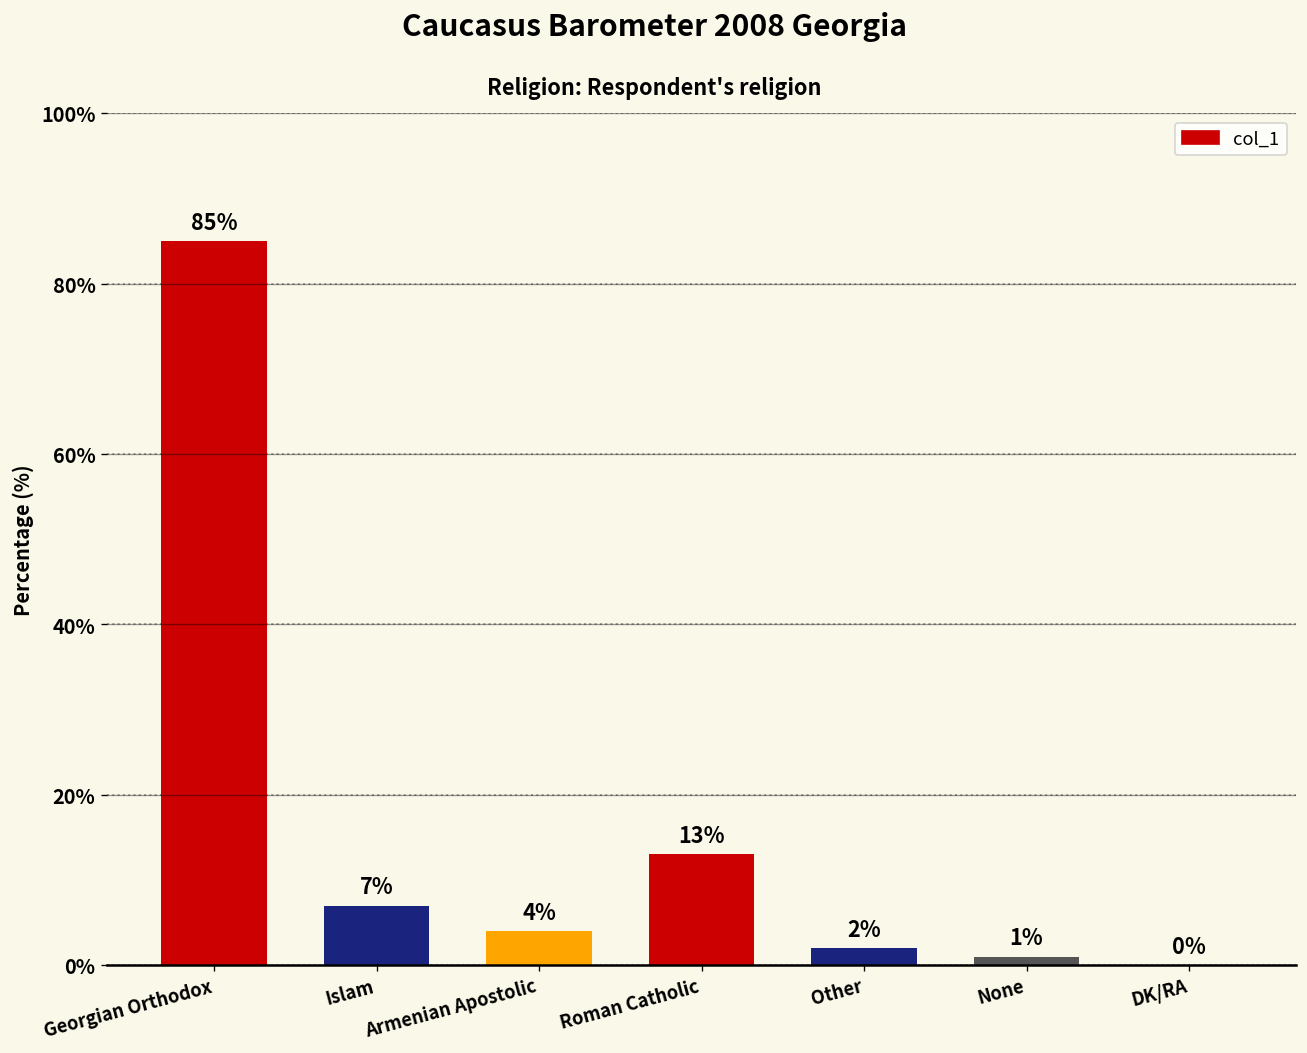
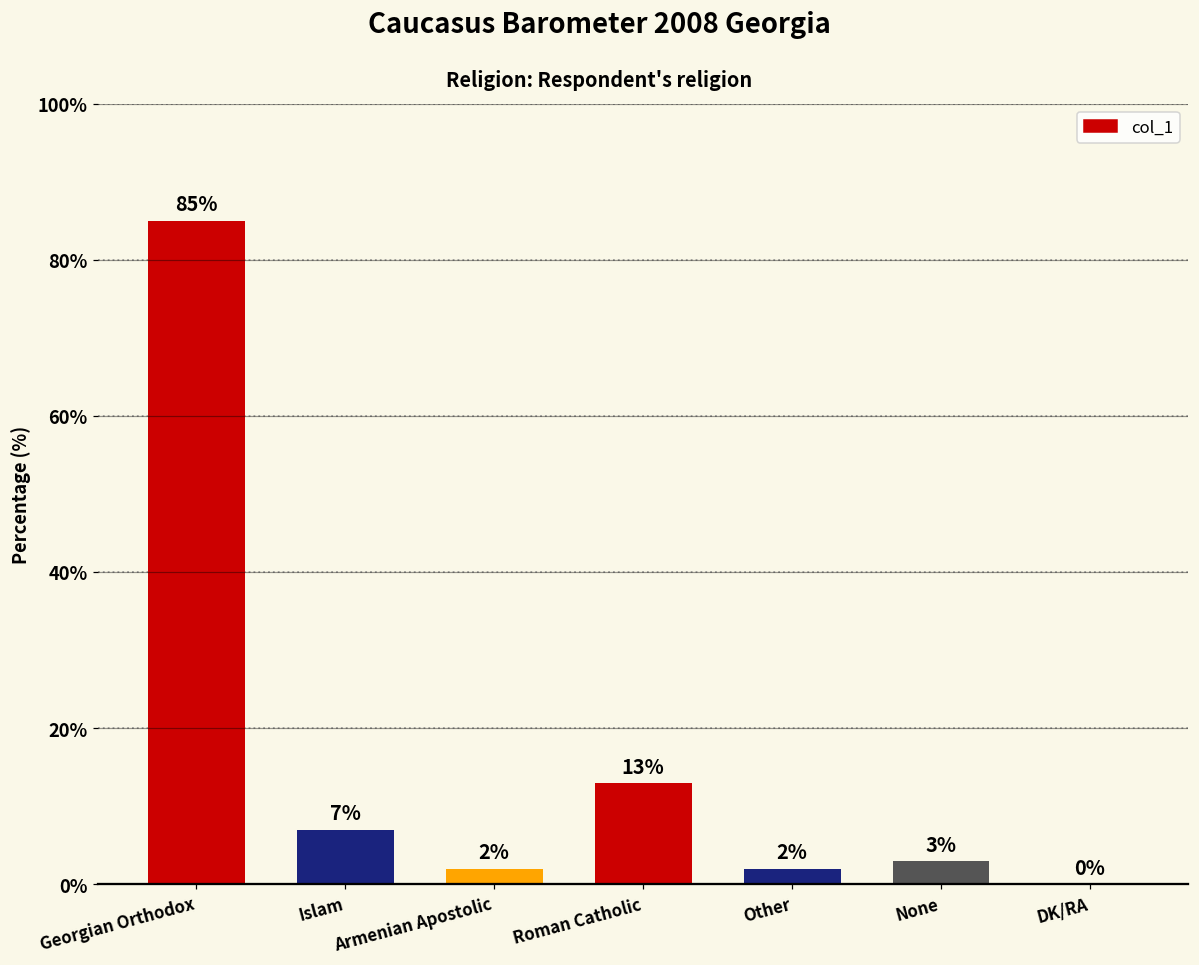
  {
    "Georgian Orthodox": "85%",
    "Islam": "7%",
-   "Armenian Apostolic": "4%",
+   "Armenian Apostolic": "2%",
    "Roman Catholic": "13%",
    "Other": "2%",
-   "None": "1%",
+   "None": "3%",
    "DK/RA": "0%"
  }
